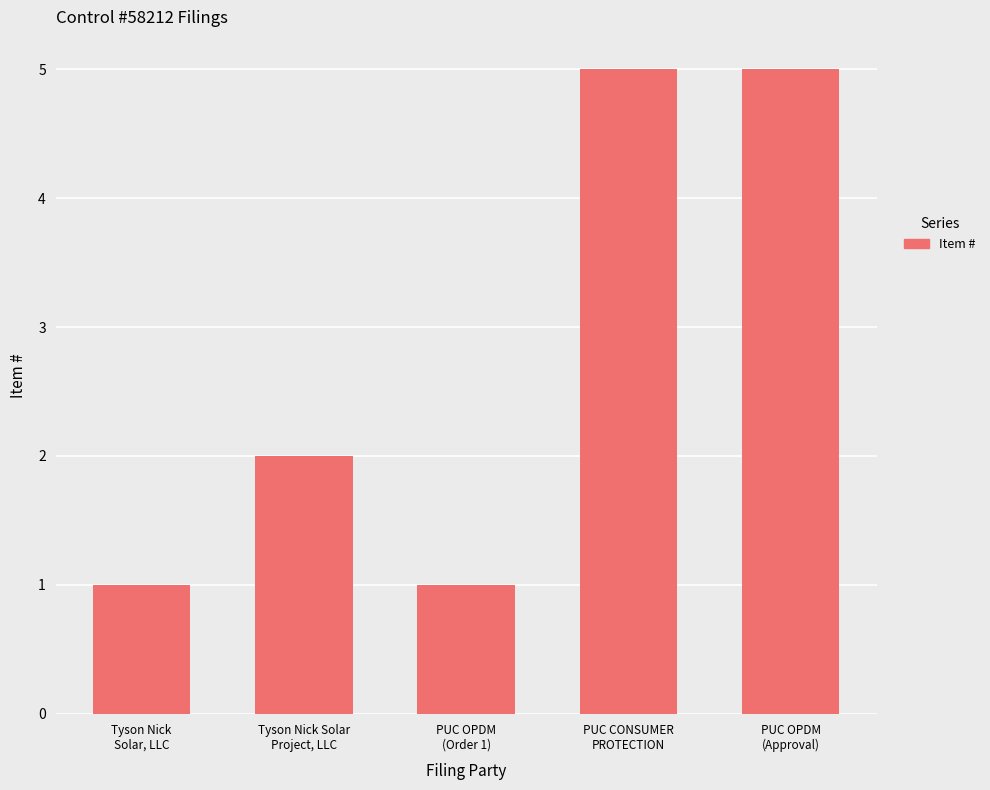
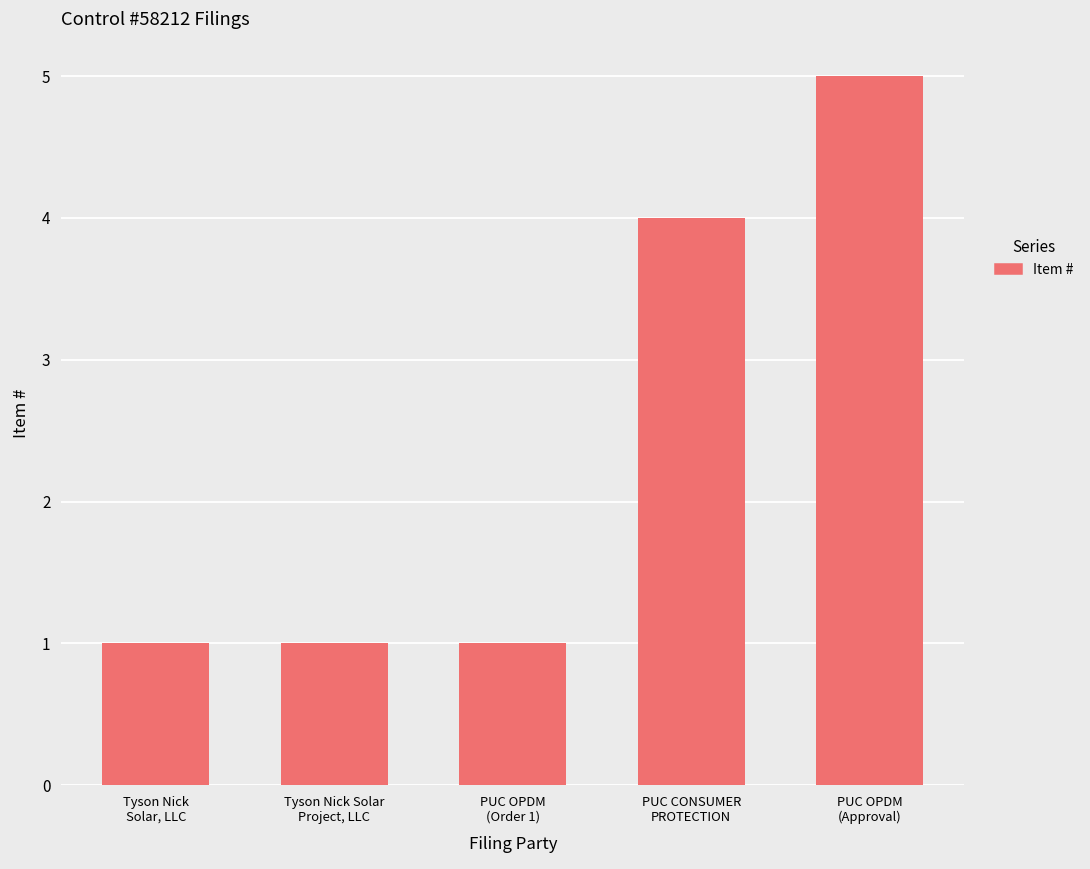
  {
    "Tyson Nick Solar, LLC": 1,
-   "Tyson Nick Solar Project, LLC": 2,
+   "Tyson Nick Solar Project, LLC": 1,
    "PUC OPDM (Order 1)": 1,
-   "PUC CONSUMER PROTECTION": 5,
+   "PUC CONSUMER PROTECTION": 4,
    "PUC OPDM (Approval)": 5
  }
